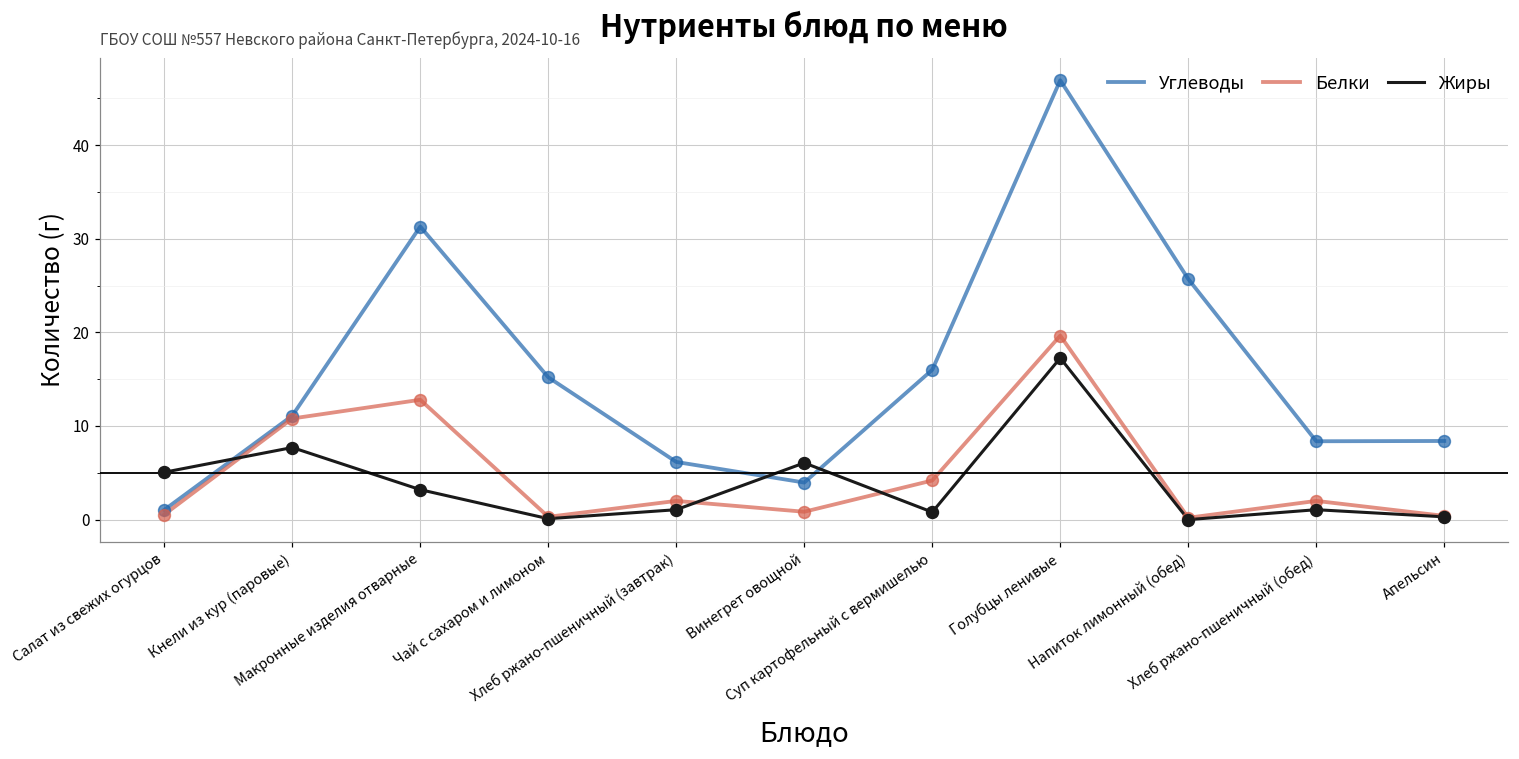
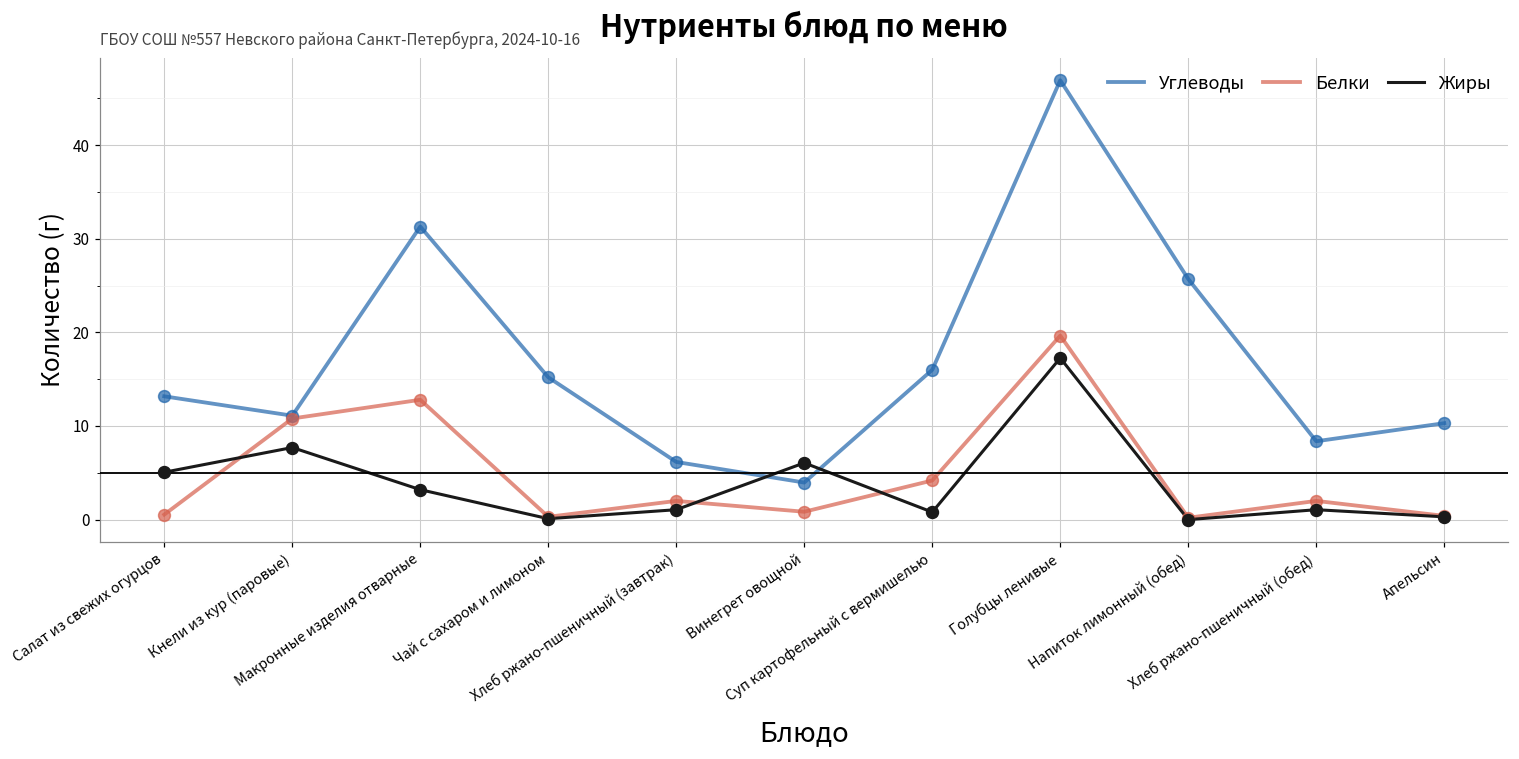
  {
    "Углеводы": {
-     "Салат из свежих огурцов": 1,
+     "Салат из свежих огурцов": 13,
      "Кнели из кур (паровые)": 11,
      "Макронные изделия отварные": 31,
      "Чай с сахаром и лимоном": 15,
      "Хлеб ржано-пшеничный (завтрак)": 6,
      "Винегрет овощной": 4,
      "Суп картофельный с вермишелью": 16,
      "Голубцы ленивые": 47,
      "Напиток лимонный (обед)": 26,
      "Хлеб ржано-пшеничный (обед)": 8,
-     "Апельсин": 8
+     "Апельсин": 10
    },
    "Белки": {
      "Салат из свежих огурцов": 1,
      "Кнели из кур (паровые)": 11,
      "Макронные изделия отварные": 13,
      "Хлеб ржано-пшеничный (завтрак)": 2,
      "Винегрет овощной": 1,
      "Суп картофельный с вермишелью": 4,
      "Голубцы ленивые": 20,
      "Хлеб ржано-пшеничный (обед)": 2
    },
    "Жиры": {
      "Салат из свежих огурцов": 5,
      "Кнели из кур (паровые)": 8,
      "Макронные изделия отварные": 3,
      "Хлеб ржано-пшеничный (завтрак)": 1,
      "Винегрет овощной": 6,
      "Суп картофельный с вермишелью": 1,
      "Голубцы ленивые": 17,
      "Хлеб ржано-пшеничный (обед)": 1
    }
  }
